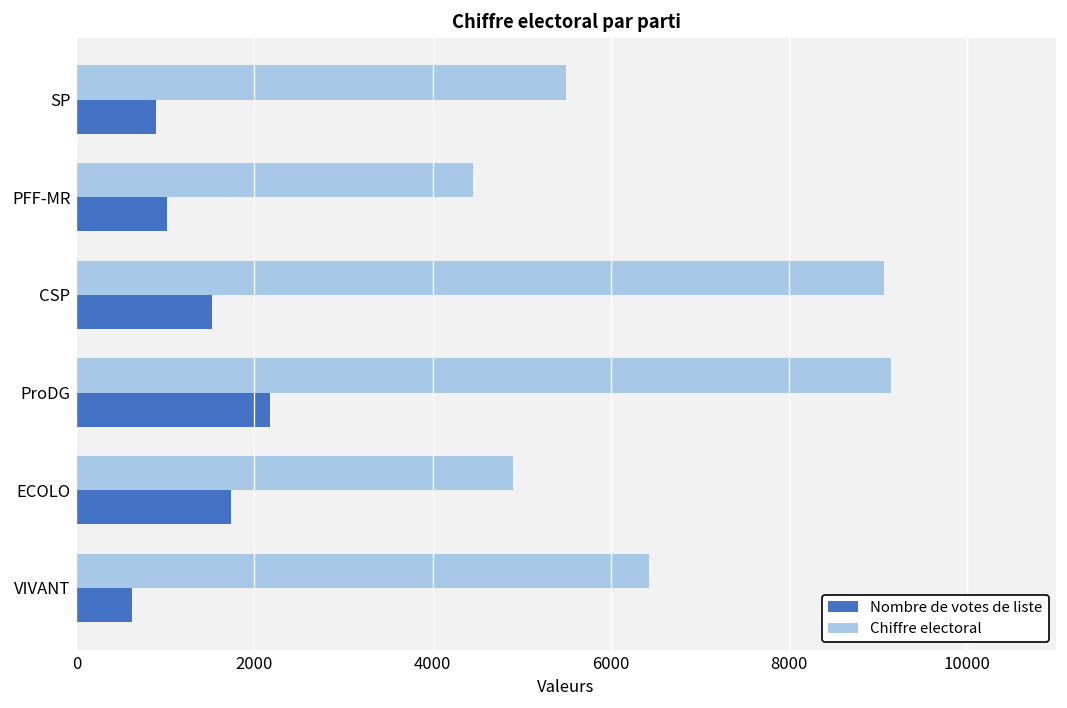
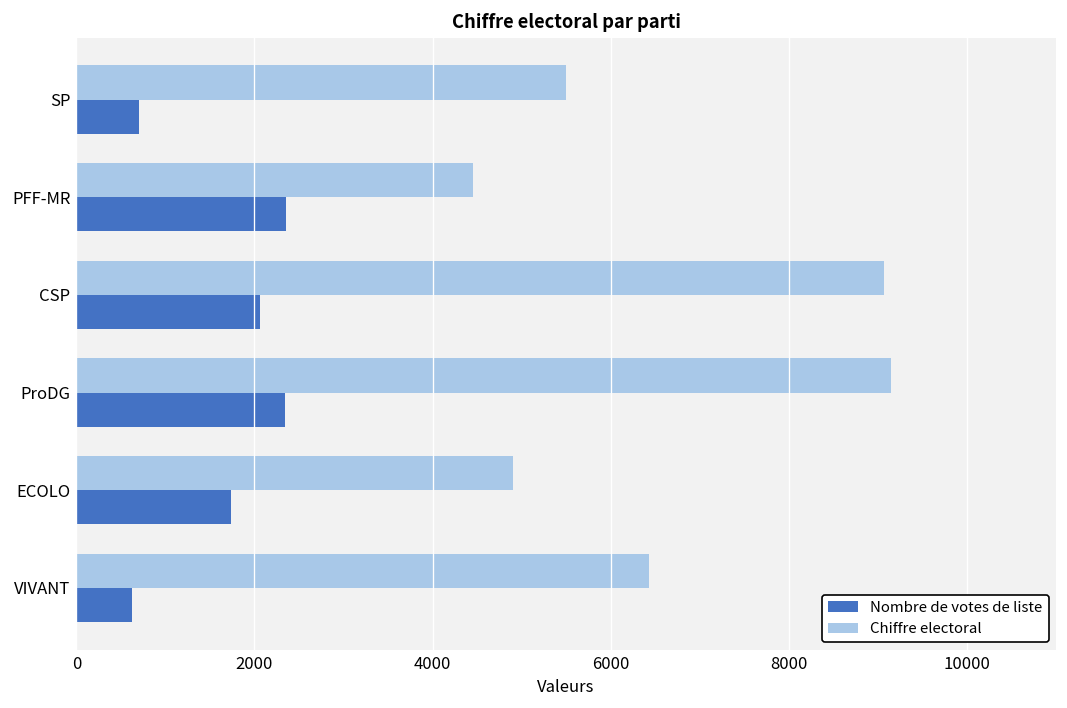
  {
    "Nombre de votes de liste": {
-     "SP": 900,
-     "PFF-MR": 1000,
-     "CSP": 1500,
-     "ProDG": 2200,
+     "SP": 700,
+     "PFF-MR": 2400,
+     "CSP": 2100,
+     "ProDG": 2300,
      "ECOLO": 1700,
      "VIVANT": 600
    },
    "Chiffre electoral": {
      "SP": 5500,
      "PFF-MR": 4500,
      "CSP": 9100,
      "ProDG": 9100,
      "ECOLO": 4900,
      "VIVANT": 6400
    }
  }
